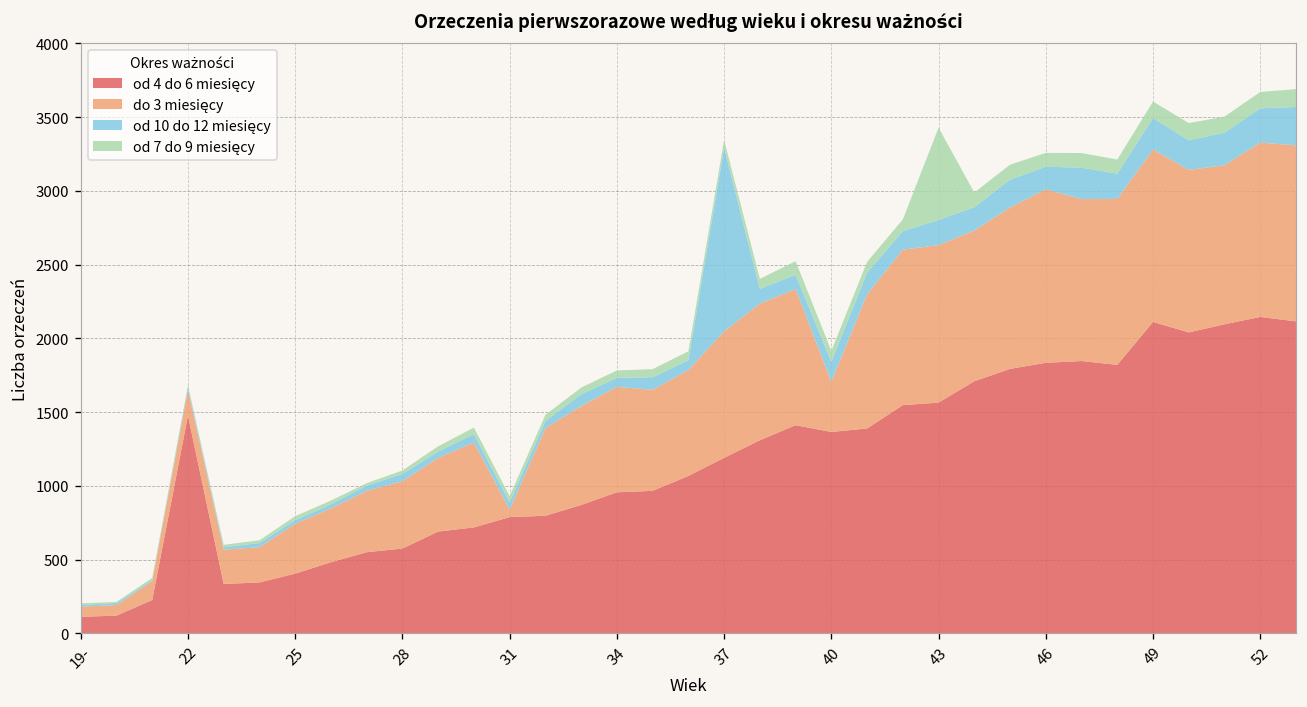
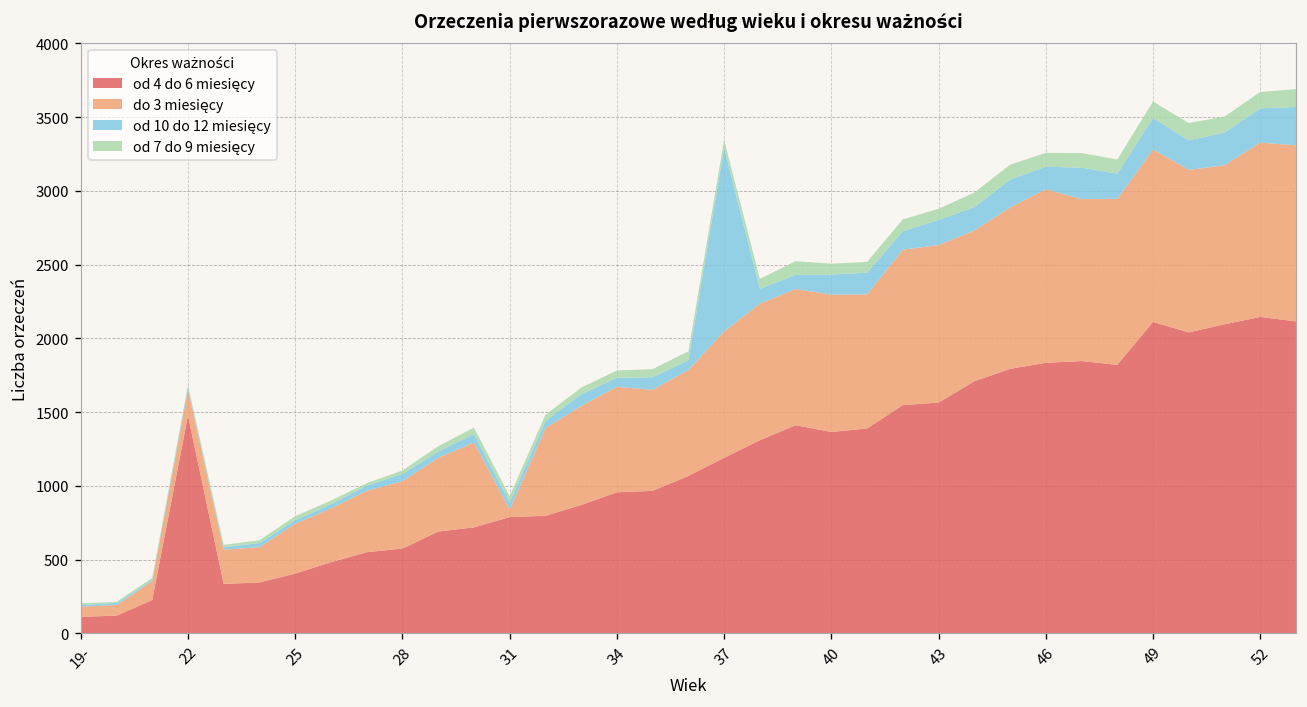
  {
    "od 4 do 6 miesięcy": {
      "19-": 110,
      "22": 1480,
      "25": 410,
      "28": 580,
      "31": 790,
      "34": 960,
      "37": 1190,
      "40": 1370,
      "43": 1560,
      "46": 1830,
      "49": 2110,
      "52": 2150
    },
    "do 3 miesięcy": {
      "22": 180,
      "25": 340,
      "28": 460,
      "31": 50,
      "34": 720,
      "37": 860,
-     "40": 340,
+     "40": 930,
      "43": 1070,
      "46": 1180,
      "49": 1170,
      "52": 1180
    },
    "od 10 do 12 miesięcy": {
      "25": 20,
      "28": 50,
      "31": 50,
      "34": 60,
      "37": 1250,
      "40": 140,
      "43": 170,
      "46": 150,
      "49": 210,
      "52": 230
    },
    "od 7 do 9 miesięcy": {
      "25": 30,
      "28": 20,
      "31": 40,
      "34": 50,
      "37": 50,
      "40": 70,
-     "43": 630,
+     "43": 80,
      "46": 90,
      "49": 110,
      "52": 110
    }
  }
